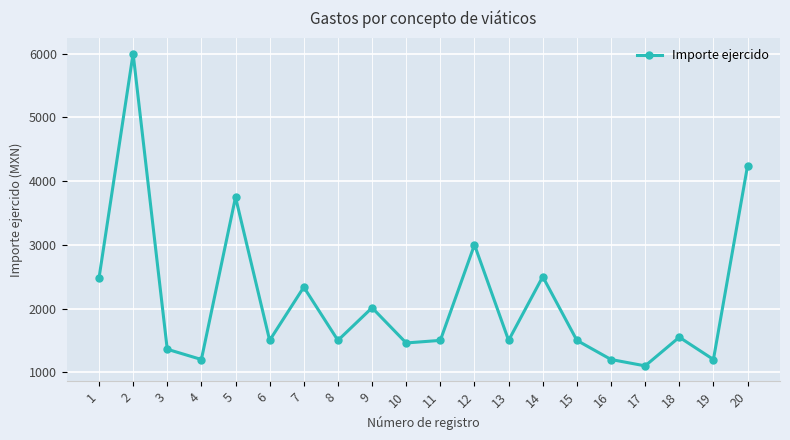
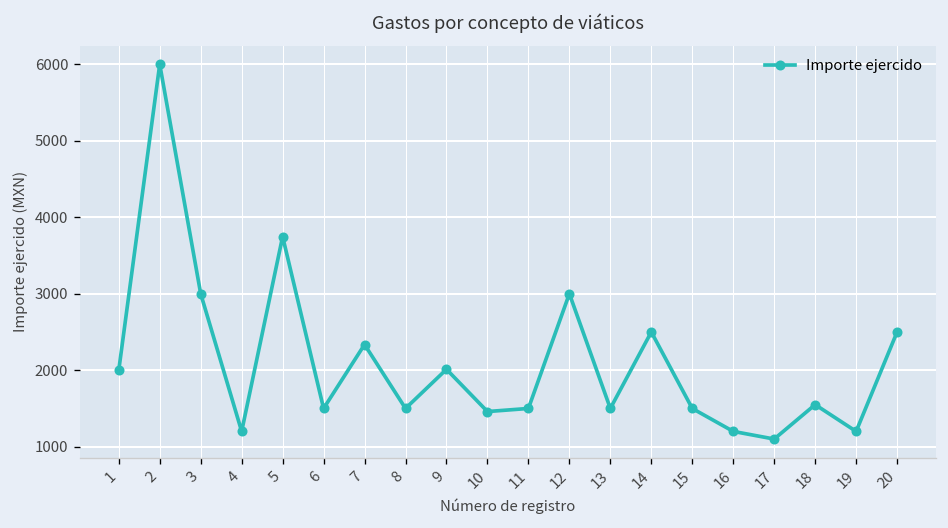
  {
-   "1": 2500,
+   "1": 2000,
    "2": 6000,
-   "3": 1400,
+   "3": 3000,
    "4": 1200,
    "5": 3700,
    "6": 1500,
    "7": 2300,
    "8": 1500,
    "9": 2000,
    "10": 1500,
    "11": 1500,
    "12": 3000,
    "13": 1500,
    "14": 2500,
    "15": 1500,
    "16": 1200,
    "17": 1100,
    "18": 1600,
    "19": 1200,
-   "20": 4200
+   "20": 2500
  }
